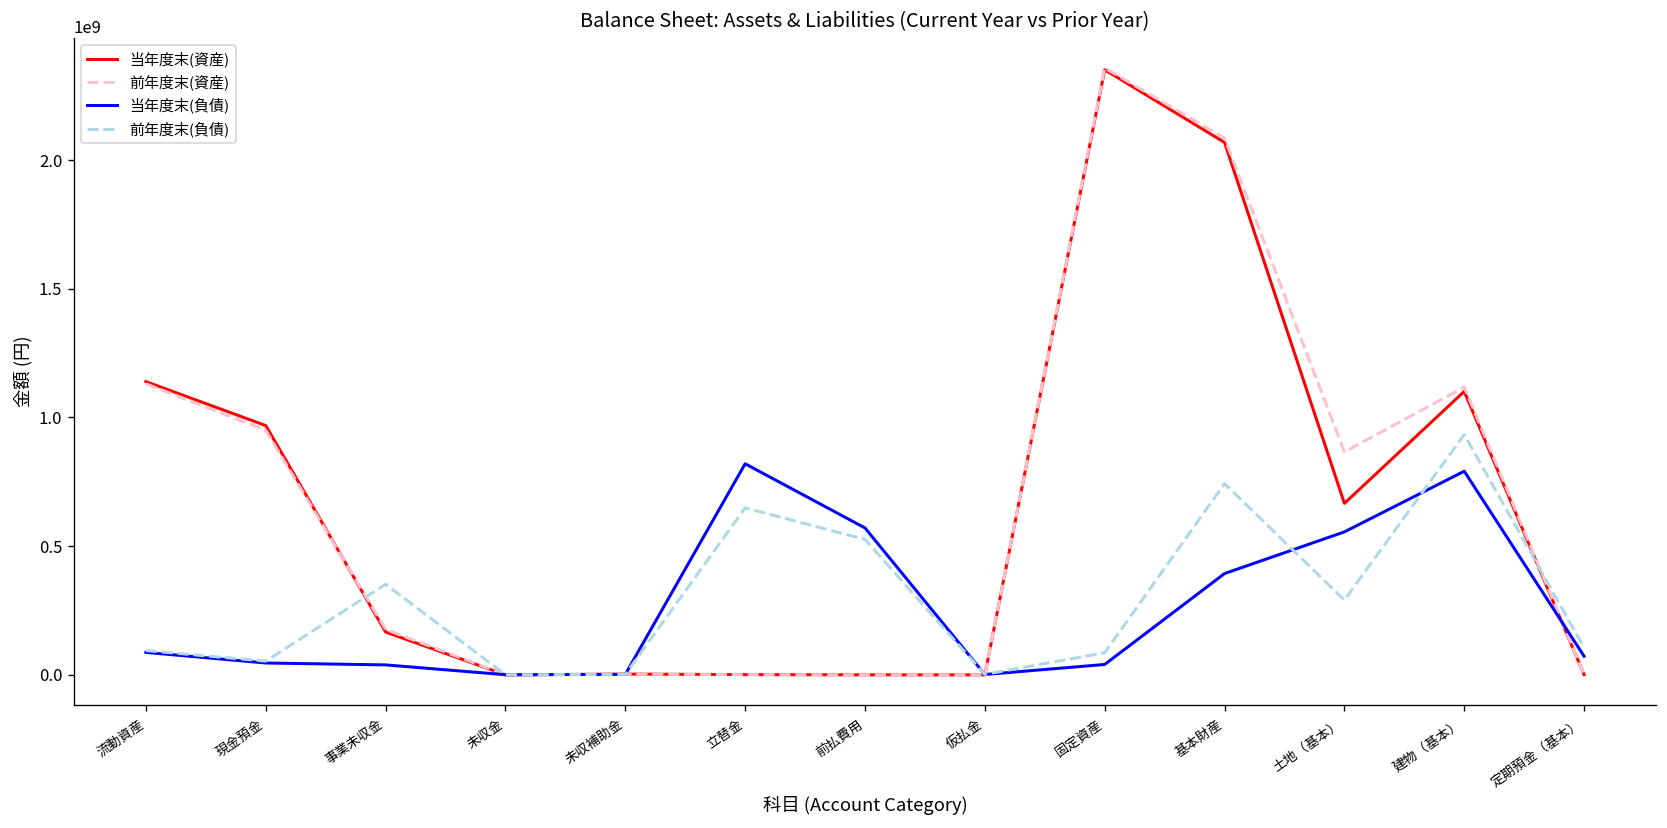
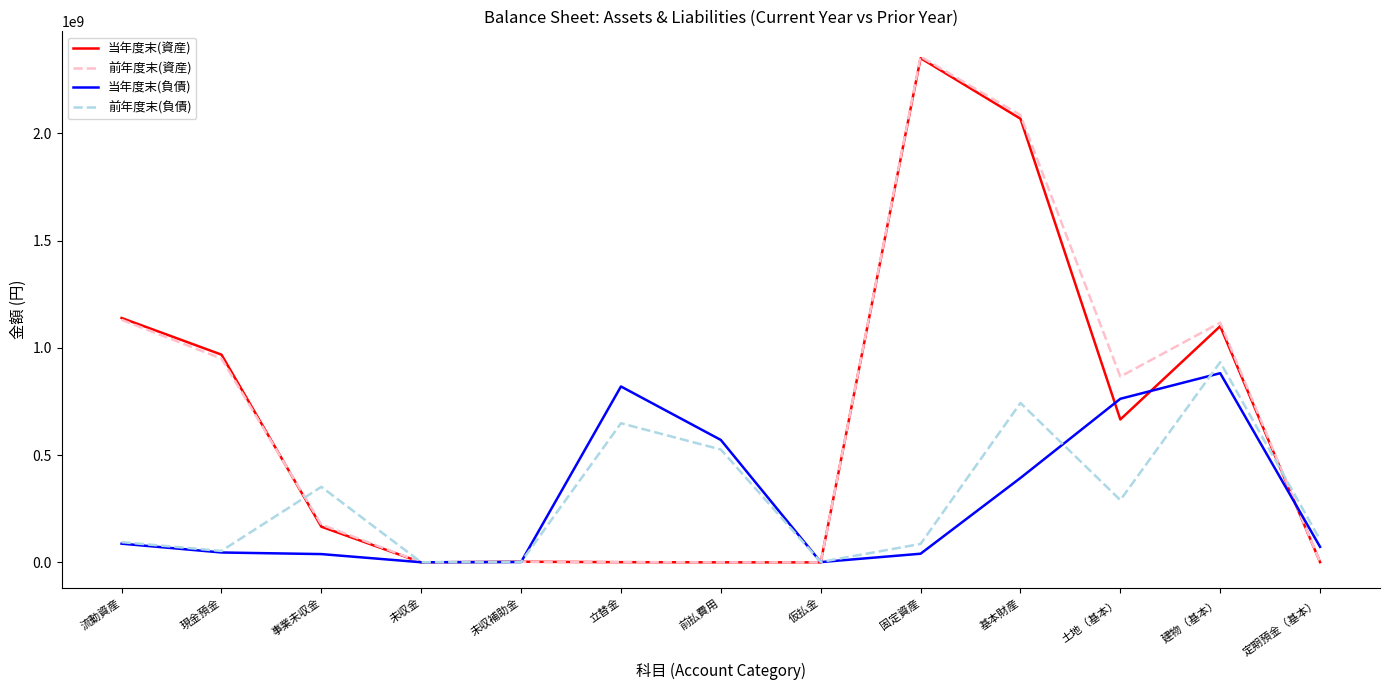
  {
    "当年度末(資産)": {
      "現金預金": 970000000,
      "基本財産": 2070000000,
      "土地（基本）": 670000000,
      "建物（基本）": 1100000000
    },
    "前年度末(資産)": {
      "現金預金": 950000000,
      "基本財産": 2080000000,
      "土地（基本）": 870000000,
      "建物（基本）": 1120000000
    },
    "当年度末(負債)": {
      "事業未収金": 40000000,
      "立替金": 820000000,
      "前払費用": 570000000,
      "固定資産": 40000000,
      "基本財産": 390000000,
-     "土地（基本）": 560000000,
-     "建物（基本）": 790000000,
+     "土地（基本）": 760000000,
+     "建物（基本）": 880000000,
      "定期預金（基本）": 70000000
    },
    "前年度末(負債)": {
      "事業未収金": 350000000,
      "立替金": 650000000,
      "前払費用": 530000000,
      "固定資産": 90000000,
      "基本財産": 740000000,
      "土地（基本）": 290000000,
      "建物（基本）": 930000000,
      "定期預金（基本）": 110000000
    }
  }
